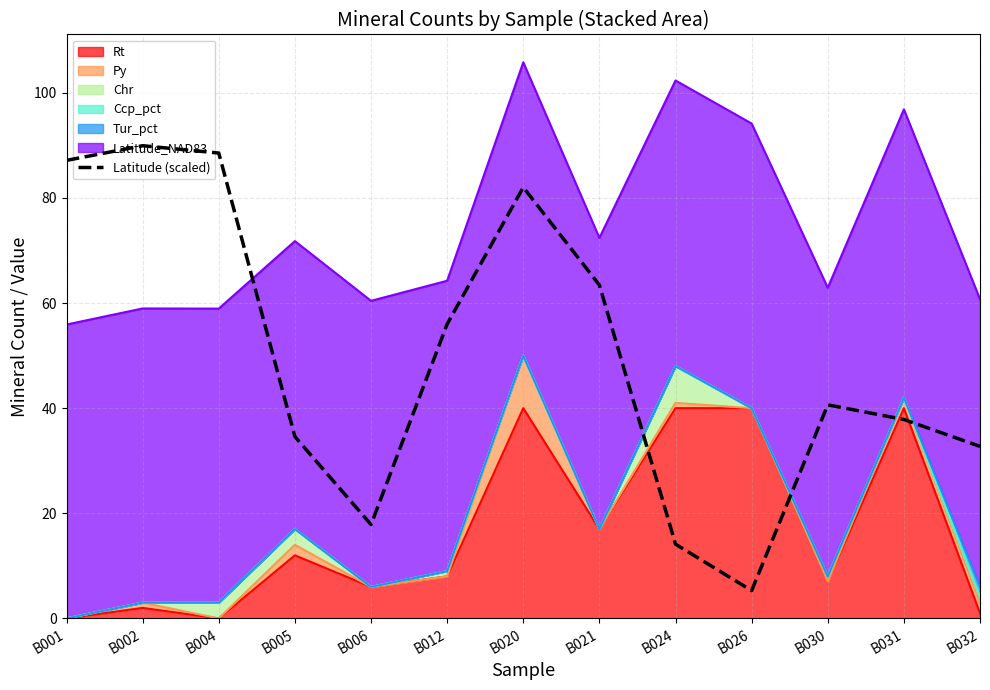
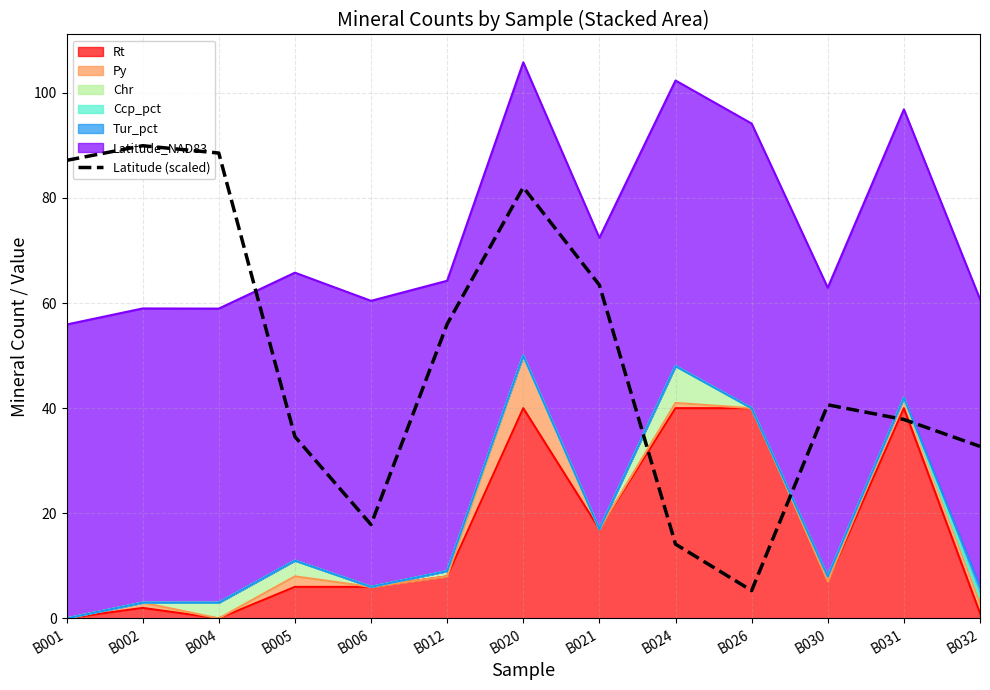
  {
    "Rt": {
      "B002": 2,
-     "B005": 12,
+     "B005": 6,
      "B020": 40,
      "B024": 40,
      "B031": 40,
      "B032": 1
    },
    "Py": {
      "B005": 2,
      "B024": 1,
      "B032": 2
    },
    "Tur_pct": {
      "B032": 2
    },
    "Latitude_NAD83": {
      "B001": 56,
      "B002": 56,
      "B004": 56,
      "B005": 55,
      "B006": 54,
      "B012": 55,
      "B020": 56,
      "B021": 55,
      "B024": 54,
      "B026": 54,
      "B030": 55,
      "B031": 55,
      "B032": 55
    },
    "Latitude (scaled)": {
      "B001": 87,
      "B004": 89,
      "B005": 35,
      "B006": 18,
      "B012": 56,
      "B020": 82,
      "B021": 63,
      "B024": 14,
      "B026": 5,
      "B030": 41,
      "B031": 38,
      "B032": 33
    }
  }
